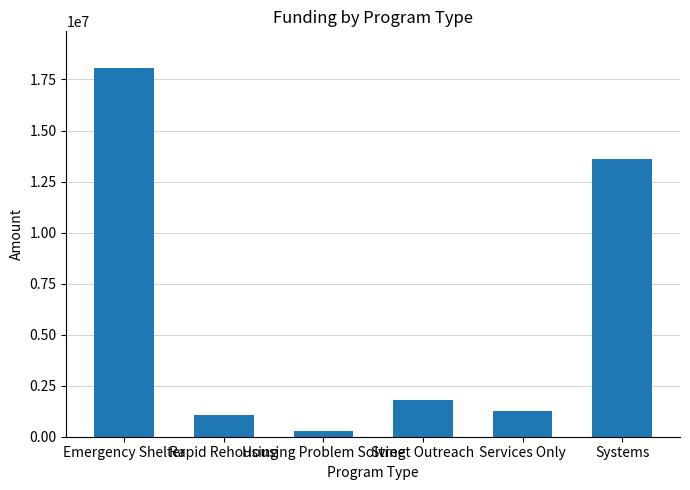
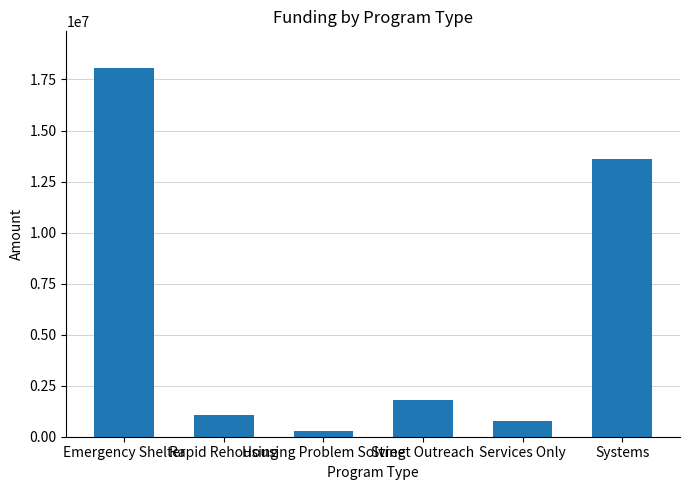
  {
    "Emergency Shelter": 18100000,
-   "Services Only": 1300000,
+   "Services Only": 800000,
    "Systems": 13600000
  }
